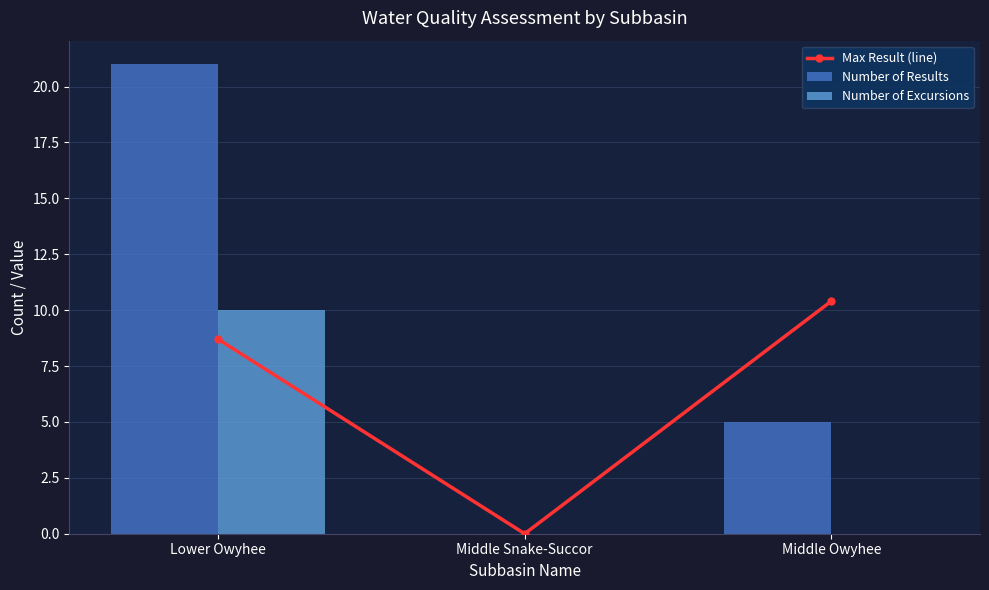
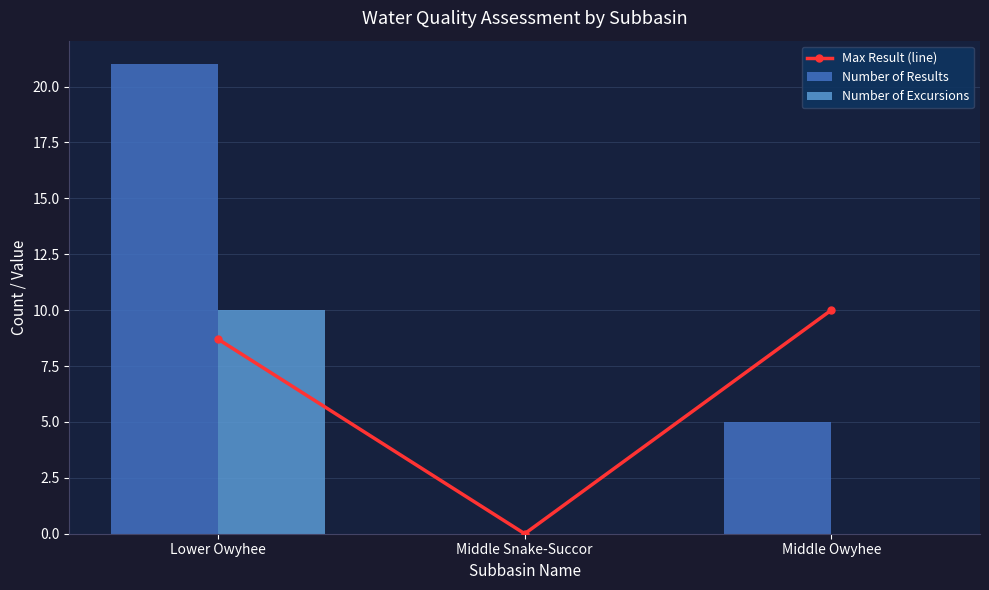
  {
    "Max Result (line)": {
      "Lower Owyhee": 8.7,
      "Middle Snake-Succor": 0.0,
-     "Middle Owyhee": 10.4
+     "Middle Owyhee": 10.0
    }
  }
